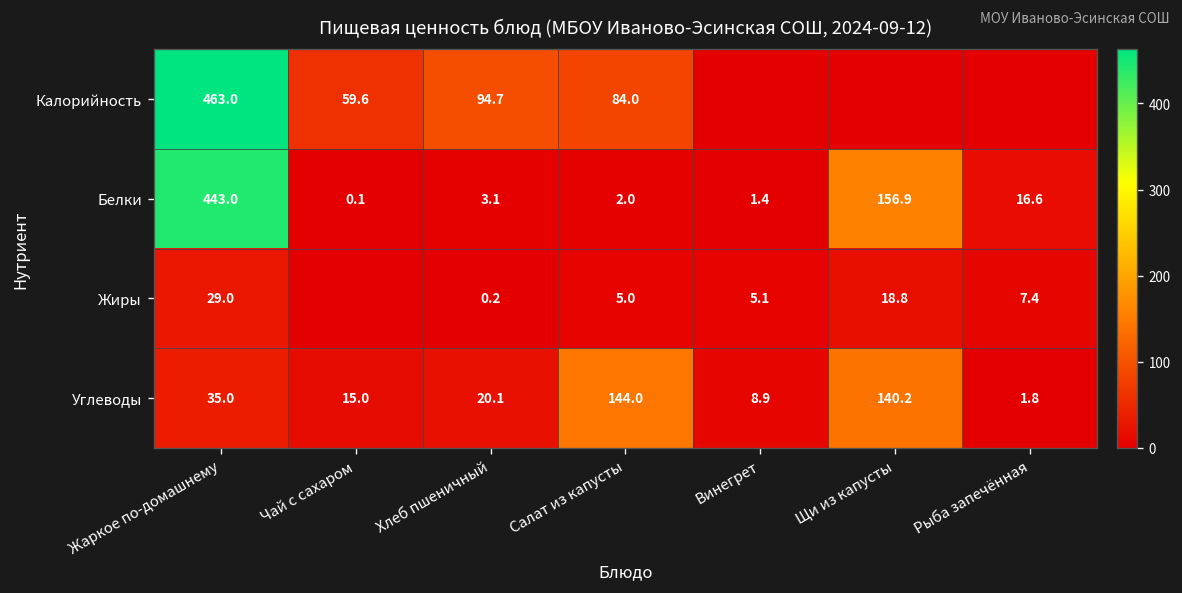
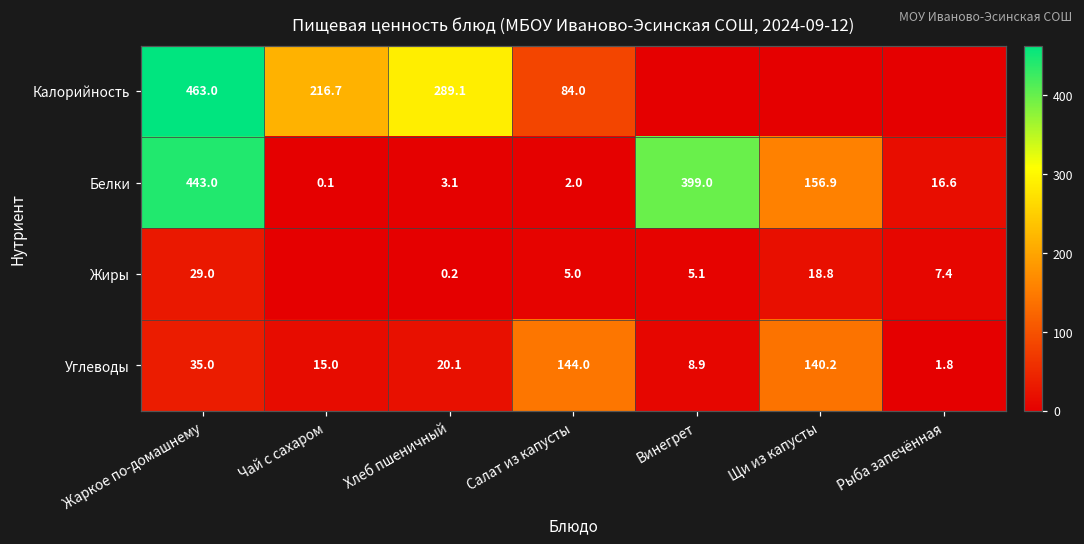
  {
    "Калорийность": {
      "Жаркое по-домашнему": 463.0,
-     "Чай с сахаром": 59.6,
-     "Хлеб пшеничный": 94.7,
+     "Чай с сахаром": 216.7,
+     "Хлеб пшеничный": 289.1,
      "Салат из капусты": 84.0
    },
    "Белки": {
      "Жаркое по-домашнему": 443.0,
      "Чай с сахаром": 0.1,
      "Хлеб пшеничный": 3.1,
      "Салат из капусты": 2.0,
-     "Винегрет": 1.4,
+     "Винегрет": 399.0,
      "Щи из капусты": 156.9,
      "Рыба запечённая": 16.6
    },
    "Жиры": {
      "Жаркое по-домашнему": 29.0,
      "Хлеб пшеничный": 0.2,
      "Салат из капусты": 5.0,
      "Винегрет": 5.1,
      "Щи из капусты": 18.8,
      "Рыба запечённая": 7.4
    },
    "Углеводы": {
      "Жаркое по-домашнему": 35.0,
      "Чай с сахаром": 15.0,
      "Хлеб пшеничный": 20.1,
      "Салат из капусты": 144.0,
      "Винегрет": 8.9,
      "Щи из капусты": 140.2,
      "Рыба запечённая": 1.8
    }
  }
